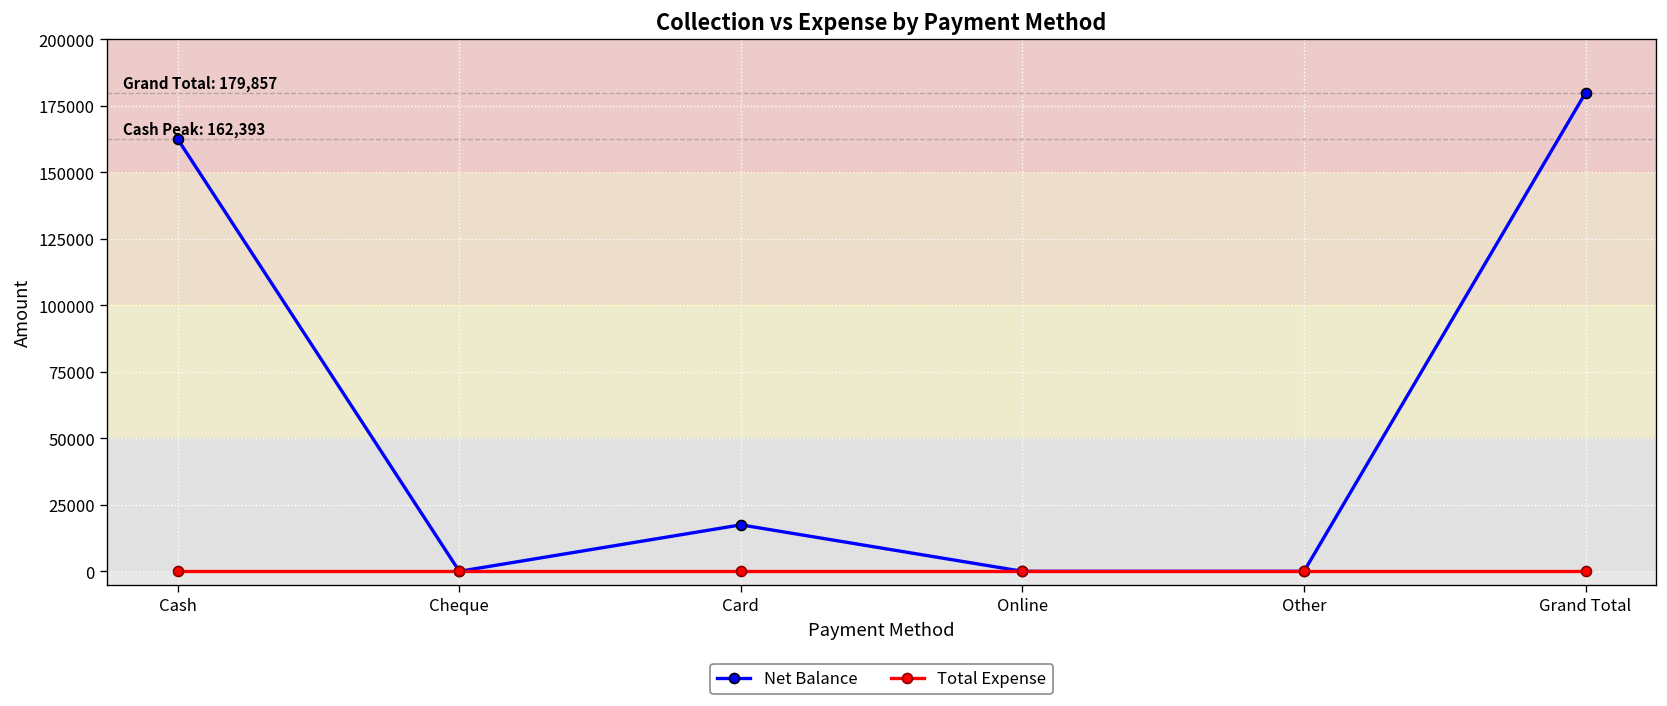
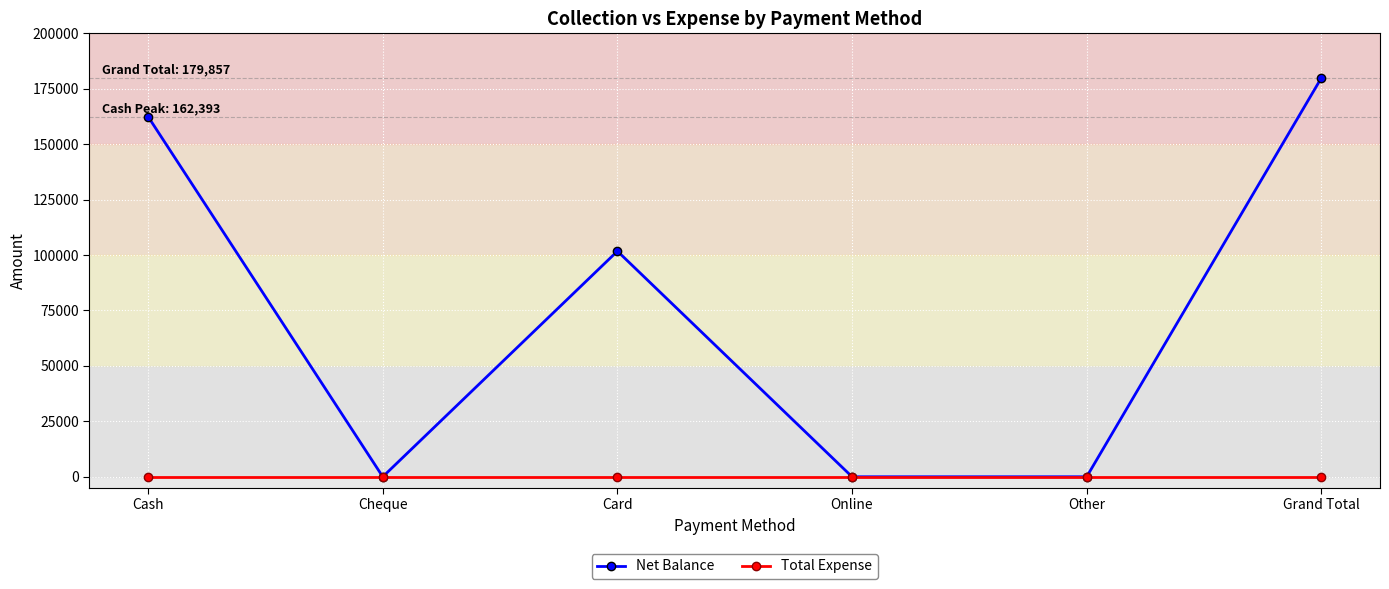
  {
    "Net Balance": {
-     "Card": 17000,
+     "Card": 102000,
      "Grand Total": 180000
    },
    "Total Expense": {
      "Cash": 0,
      "Card": 0,
      "Grand Total": 0
    }
  }
